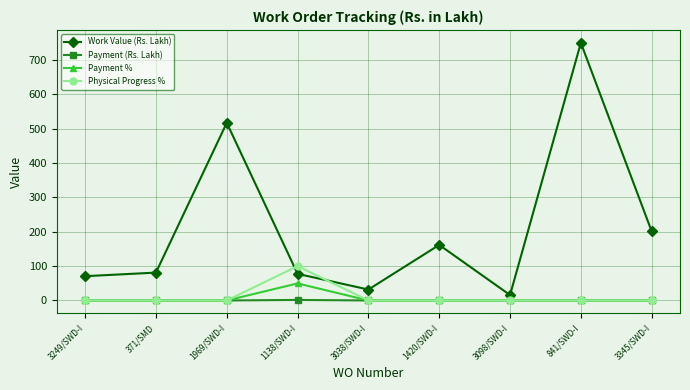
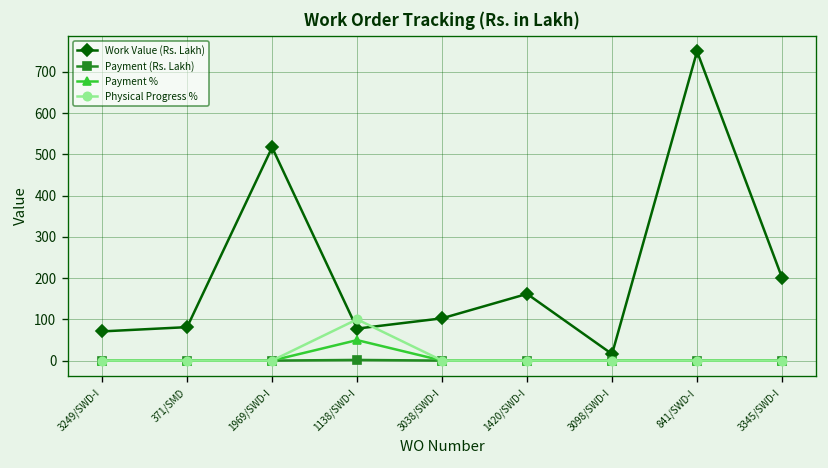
  {
    "Work Value (Rs. Lakh)": {
      "3249/SWD-I": 70,
      "371/SMD": 80,
      "1969/SWD-I": 520,
      "1138/SWD-I": 80,
-     "3038/SWD-I": 30,
+     "3038/SWD-I": 100,
      "1420/SWD-I": 160,
      "3098/SWD-I": 20,
      "841/SWD-I": 750,
      "3345/SWD-I": 200
    },
    "Payment (Rs. Lakh)": {
      "1138/SWD-I": 0
    },
    "Payment %": {
      "1138/SWD-I": 50
    },
    "Physical Progress %": {
      "1138/SWD-I": 100
    }
  }
